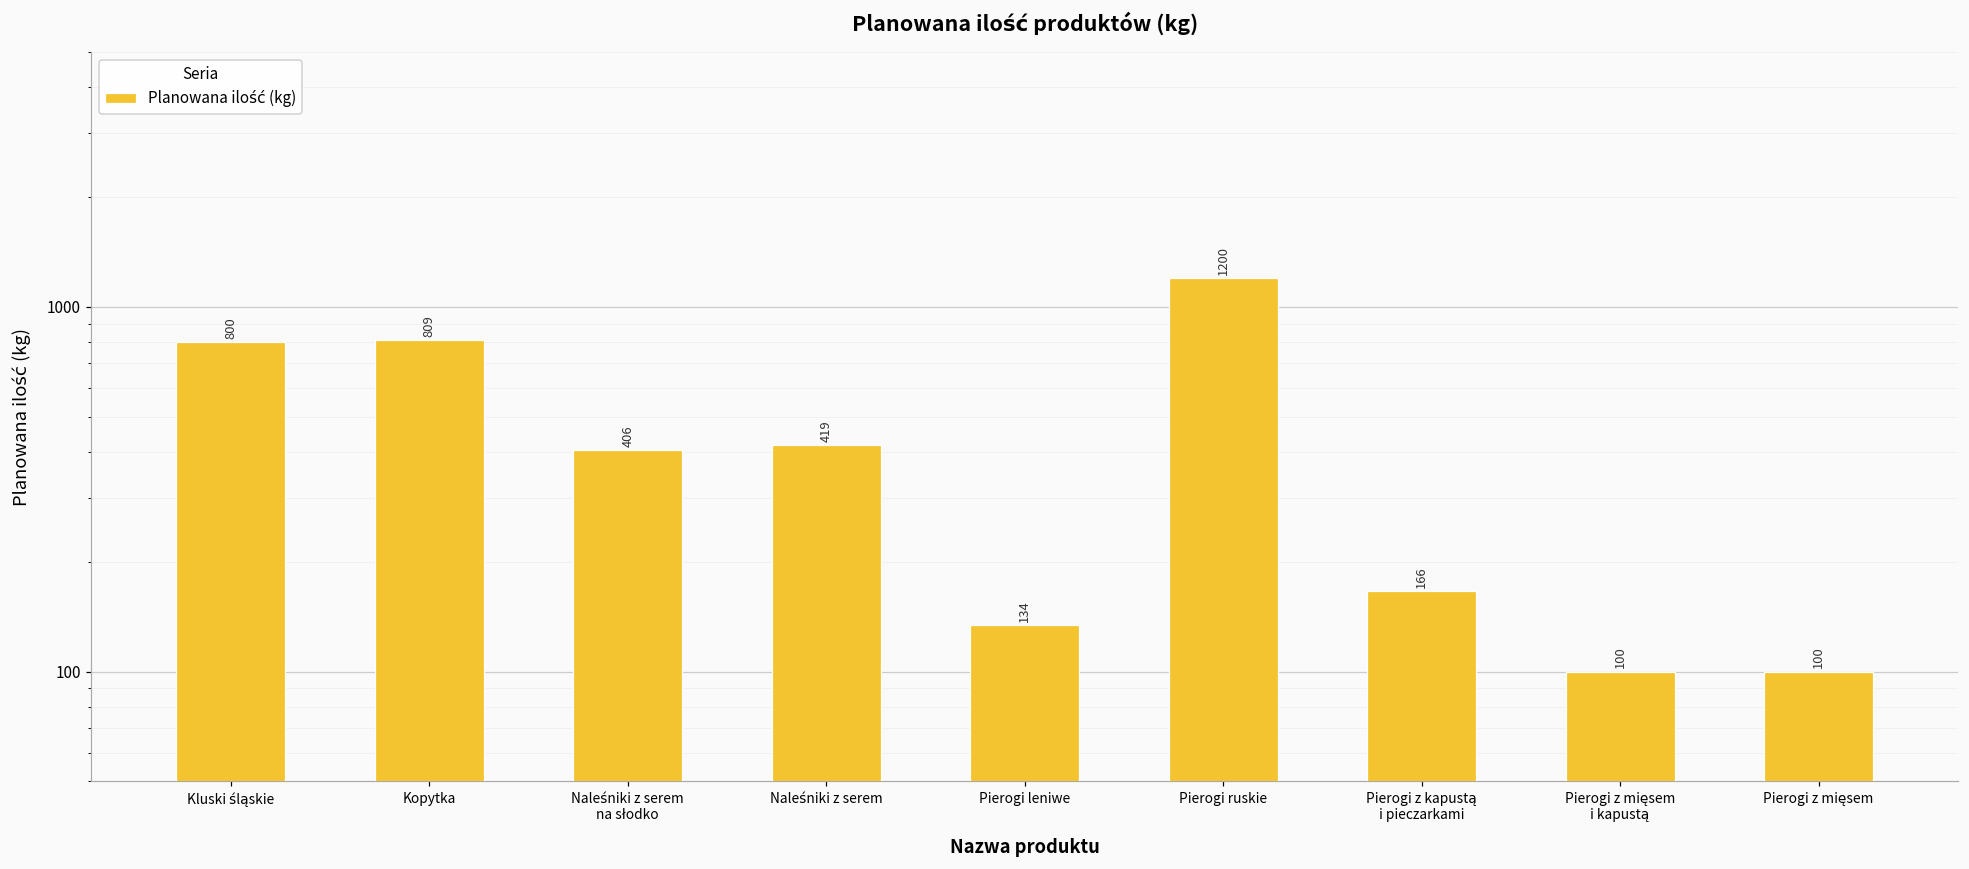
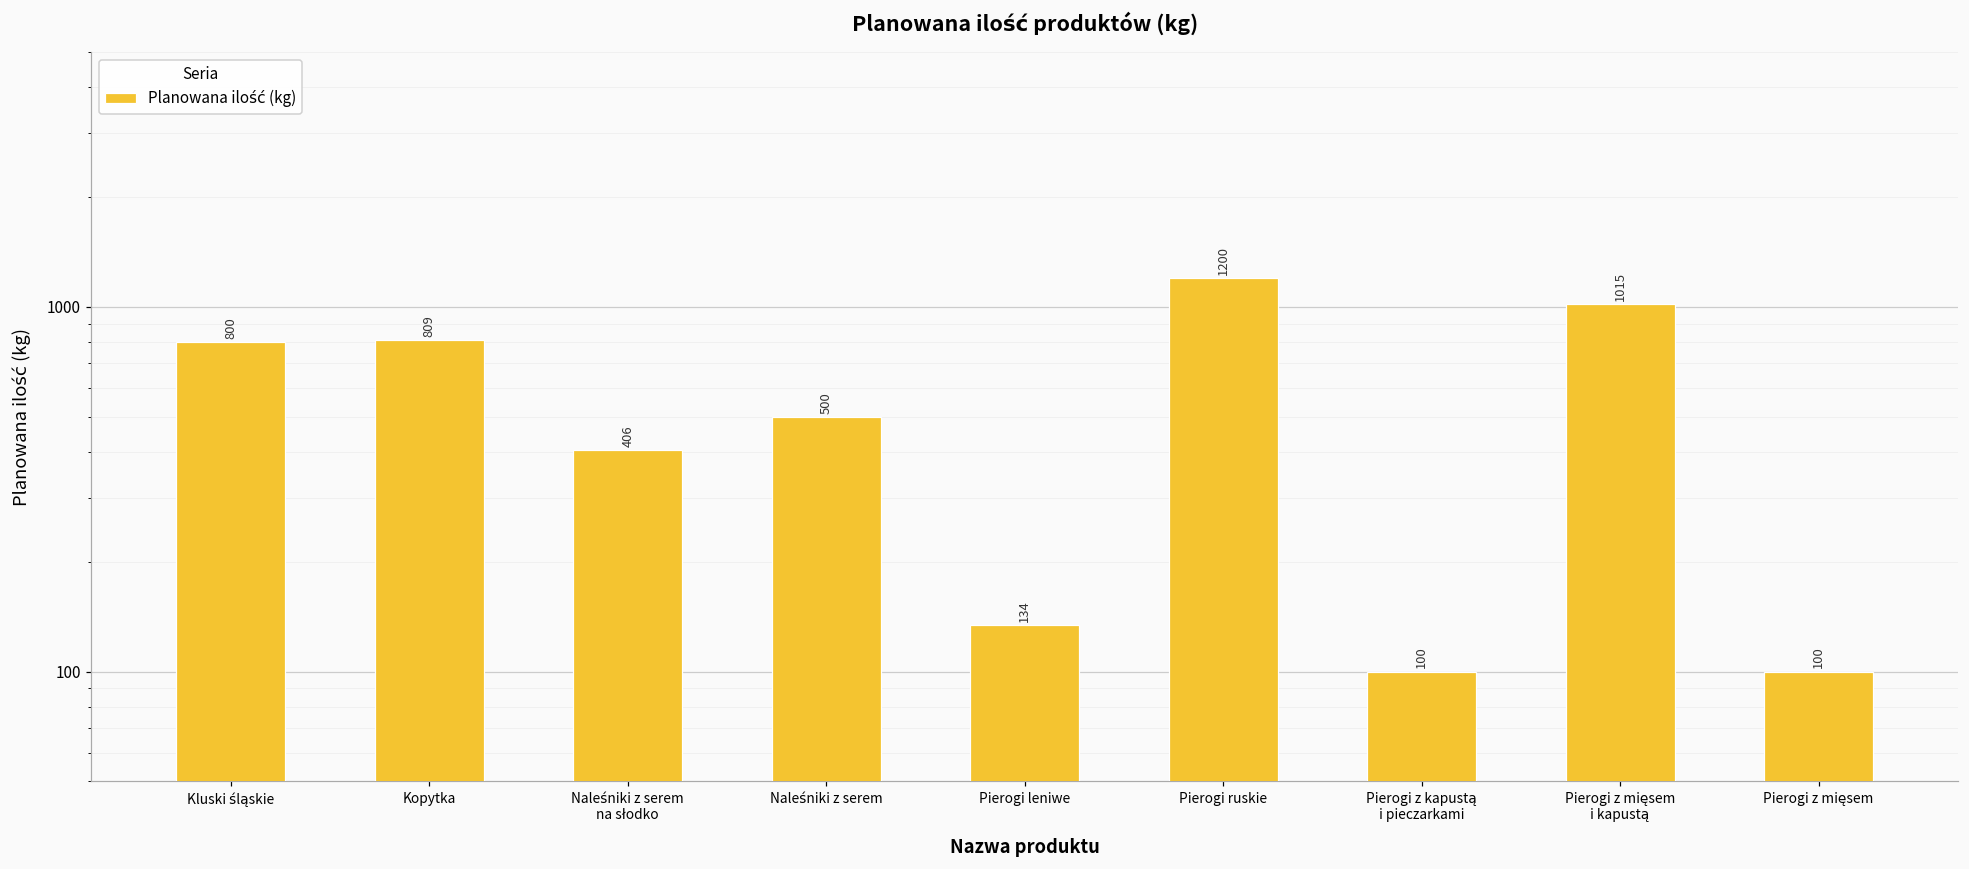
  {
    "Kluski śląskie": 800,
    "Kopytka": 809,
    "Naleśniki z serem na słodko": 406,
-   "Naleśniki z serem": 419,
+   "Naleśniki z serem": 500,
    "Pierogi leniwe": 134,
    "Pierogi ruskie": 1200,
-   "Pierogi z kapustą i pieczarkami": 166,
-   "Pierogi z mięsem i kapustą": 100,
+   "Pierogi z kapustą i pieczarkami": 100,
+   "Pierogi z mięsem i kapustą": 1015,
    "Pierogi z mięsem": 100
  }
